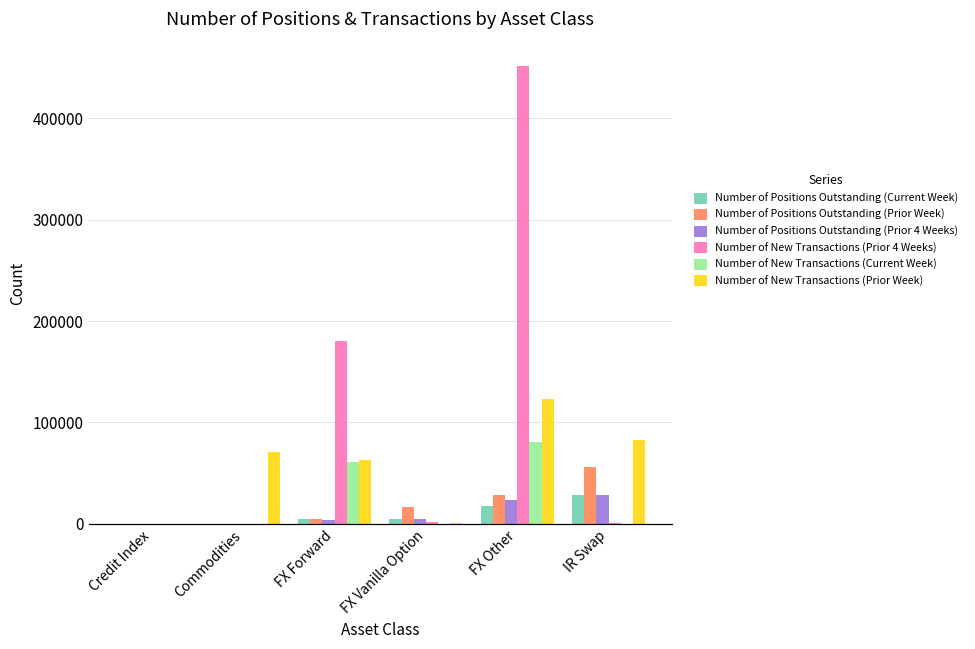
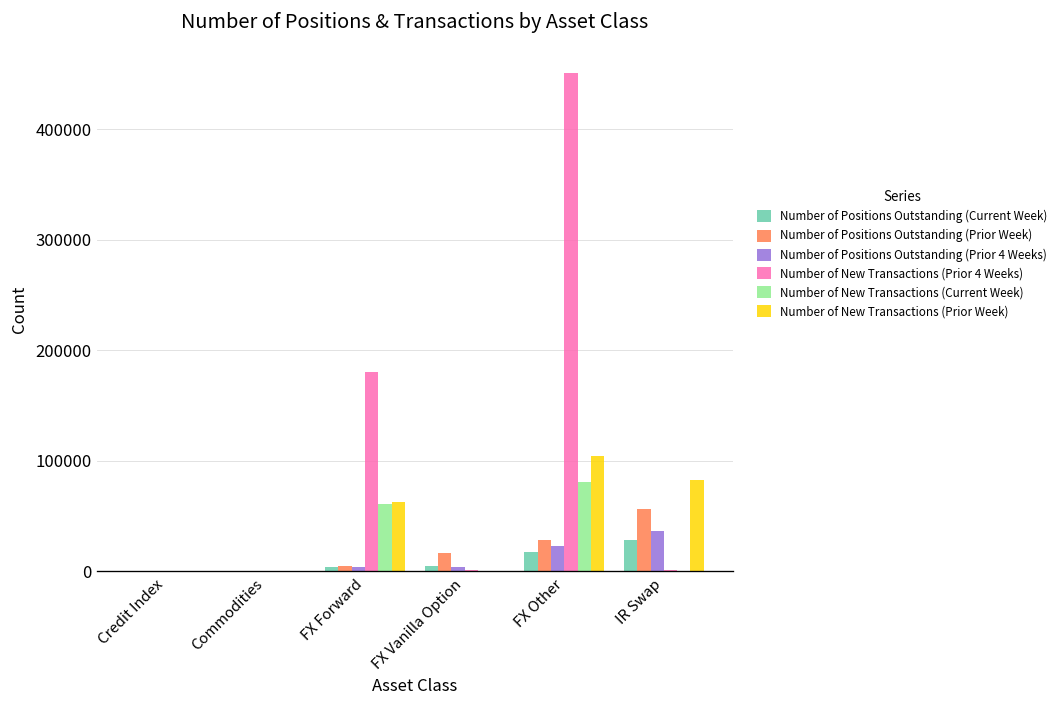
  {
    "Number of Positions Outstanding (Prior Week)": {
      "Commodities": 0,
      "FX Forward": 0,
      "FX Vanilla Option": 20000,
      "FX Other": 30000,
      "IR Swap": 60000
    },
    "Number of Positions Outstanding (Prior 4 Weeks)": {
      "Commodities": 0,
      "FX Forward": 0,
      "FX Vanilla Option": 0,
      "FX Other": 20000,
-     "IR Swap": 30000
+     "IR Swap": 40000
    },
    "Number of New Transactions (Prior 4 Weeks)": {
      "Credit Index": 0,
      "Commodities": 0,
      "FX Forward": 180000,
      "FX Other": 450000
    },
    "Number of New Transactions (Prior Week)": {
      "Credit Index": 0,
-     "Commodities": 70000,
+     "Commodities": 0,
      "FX Forward": 60000,
-     "FX Other": 120000,
+     "FX Other": 100000,
      "IR Swap": 80000
    }
  }
